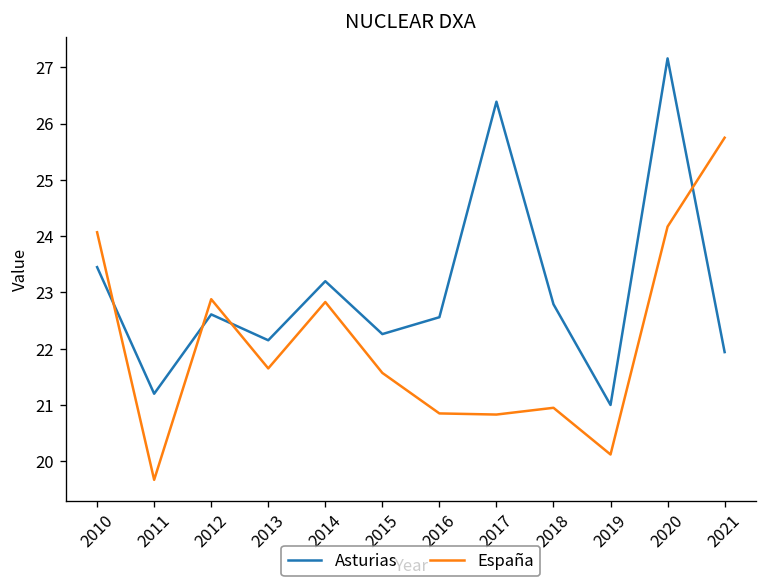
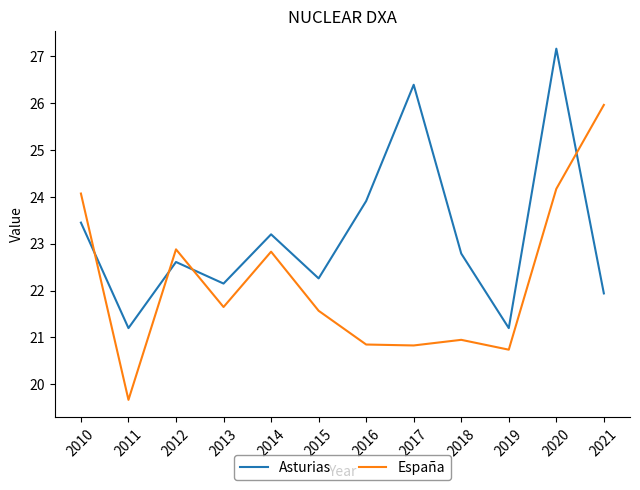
  {
    "Asturias": {
      "2010": 23.5,
      "2011": 21.2,
      "2012": 22.6,
      "2013": 22.2,
      "2014": 23.2,
      "2015": 22.3,
-     "2016": 22.6,
+     "2016": 23.9,
      "2017": 26.4,
      "2018": 22.8,
-     "2019": 21.0,
+     "2019": 21.2,
      "2020": 27.2,
      "2021": 21.9
    },
    "España": {
      "2010": 24.1,
      "2011": 19.7,
      "2012": 22.9,
      "2013": 21.7,
      "2014": 22.8,
      "2015": 21.6,
      "2016": 20.9,
      "2017": 20.8,
      "2018": 21.0,
-     "2019": 20.1,
+     "2019": 20.7,
      "2020": 24.2,
-     "2021": 25.8
+     "2021": 26.0
    }
  }
